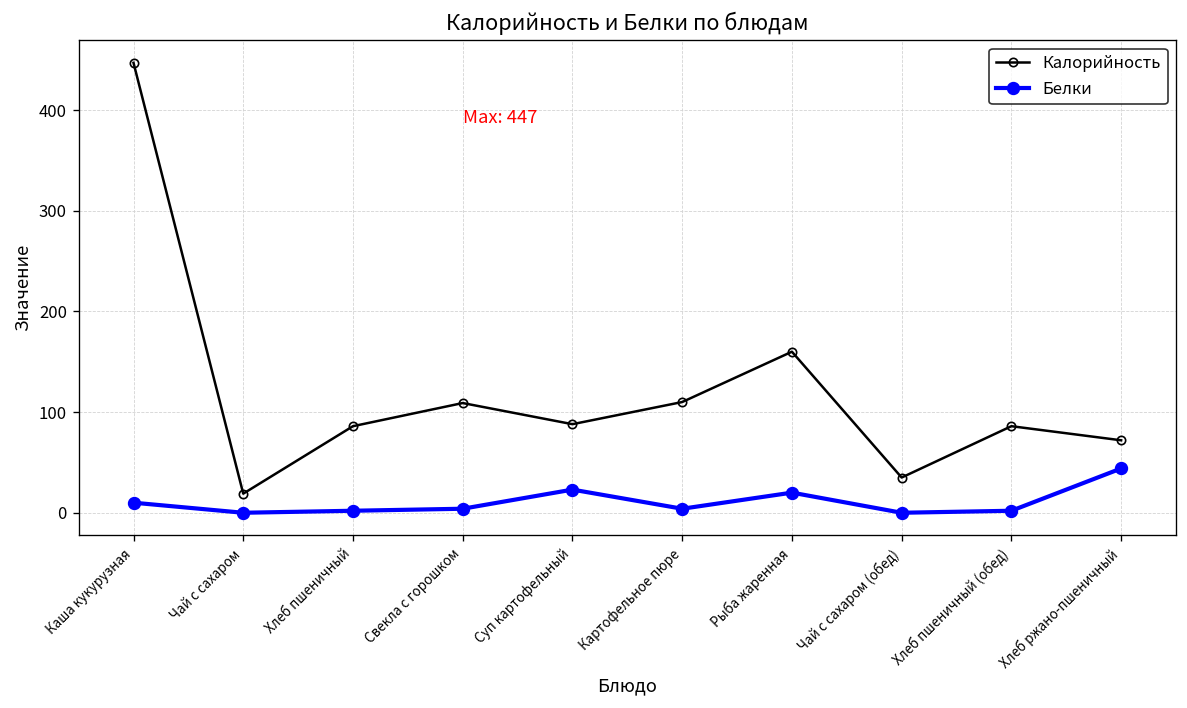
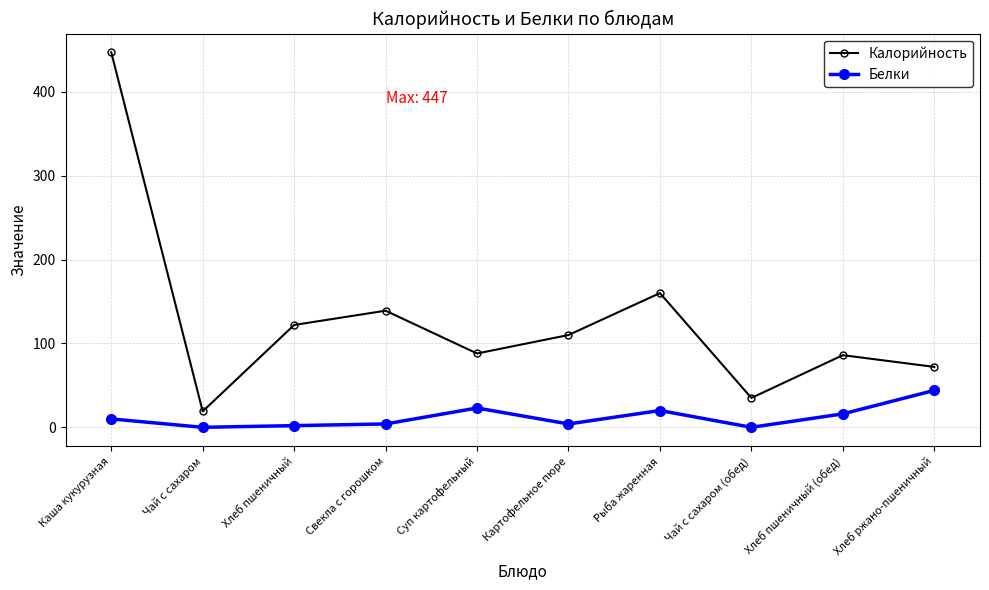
  {
    "Калорийность": {
      "Каша кукурузная": 450,
      "Чай с сахаром": 20,
-     "Хлеб пшеничный": 90,
-     "Свекла с горошком": 110,
+     "Хлеб пшеничный": 120,
+     "Свекла с горошком": 140,
      "Суп картофельный": 90,
      "Картофельное пюре": 110,
      "Рыба жаренная": 160,
      "Чай с сахаром (обед)": 40,
      "Хлеб пшеничный (обед)": 90,
      "Хлеб ржано-пшеничный": 70
    },
    "Белки": {
      "Каша кукурузная": 10,
      "Чай с сахаром": 0,
      "Хлеб пшеничный": 0,
      "Свекла с горошком": 0,
      "Суп картофельный": 20,
      "Картофельное пюре": 0,
      "Рыба жаренная": 20,
      "Чай с сахаром (обед)": 0,
-     "Хлеб пшеничный (обед)": 0,
+     "Хлеб пшеничный (обед)": 20,
      "Хлеб ржано-пшеничный": 40
    }
  }
